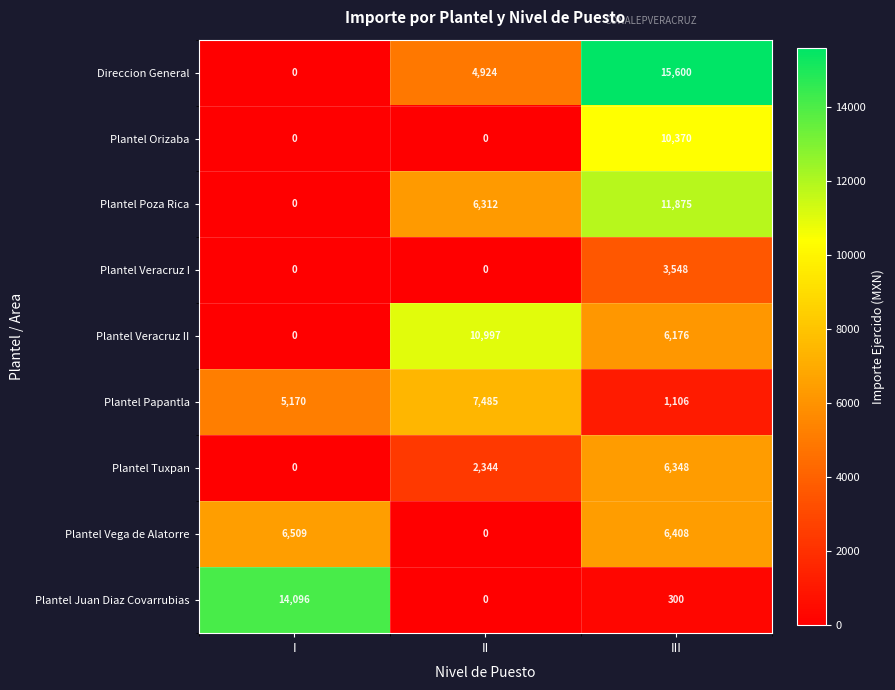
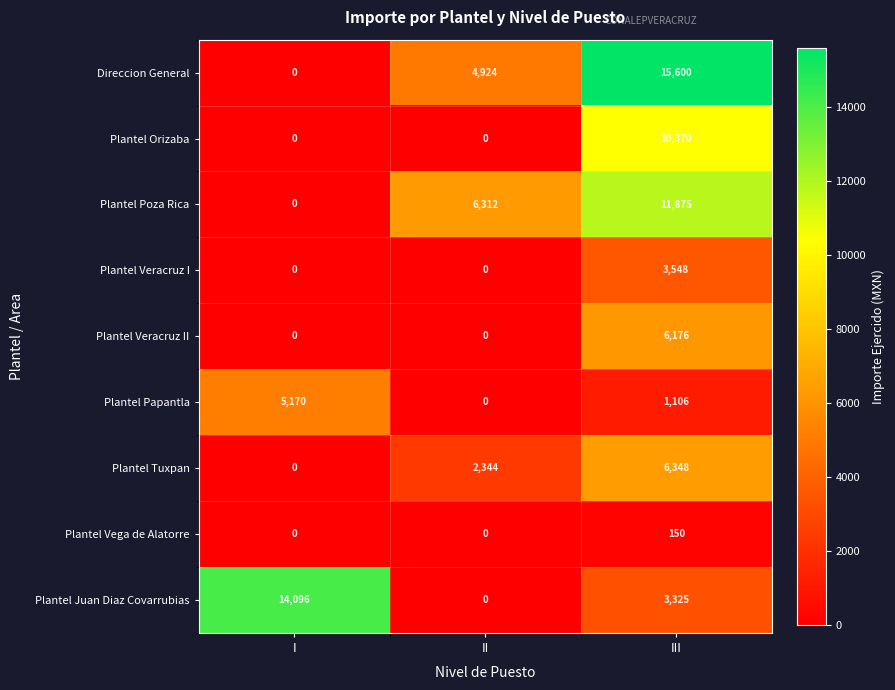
  {
    "Direccion General": {
      "I": "0",
      "II": "4,924",
      "III": "15,600"
    },
    "Plantel Orizaba": {
      "I": "0",
      "II": "0",
      "III": "10,370"
    },
    "Plantel Poza Rica": {
      "I": "0",
      "II": "6,312",
      "III": "11,875"
    },
    "Plantel Veracruz I": {
      "I": "0",
      "II": "0",
      "III": "3,548"
    },
    "Plantel Veracruz II": {
      "I": "0",
-     "II": "10,997",
+     "II": "0",
      "III": "6,176"
    },
    "Plantel Papantla": {
      "I": "5,170",
-     "II": "7,485",
+     "II": "0",
      "III": "1,106"
    },
    "Plantel Tuxpan": {
      "I": "0",
      "II": "2,344",
      "III": "6,348"
    },
    "Plantel Vega de Alatorre": {
-     "I": "6,509",
+     "I": "0",
      "II": "0",
-     "III": "6,408"
+     "III": "150"
    },
    "Plantel Juan Diaz Covarrubias": {
      "I": "14,096",
      "II": "0",
-     "III": "300"
+     "III": "3,325"
    }
  }
